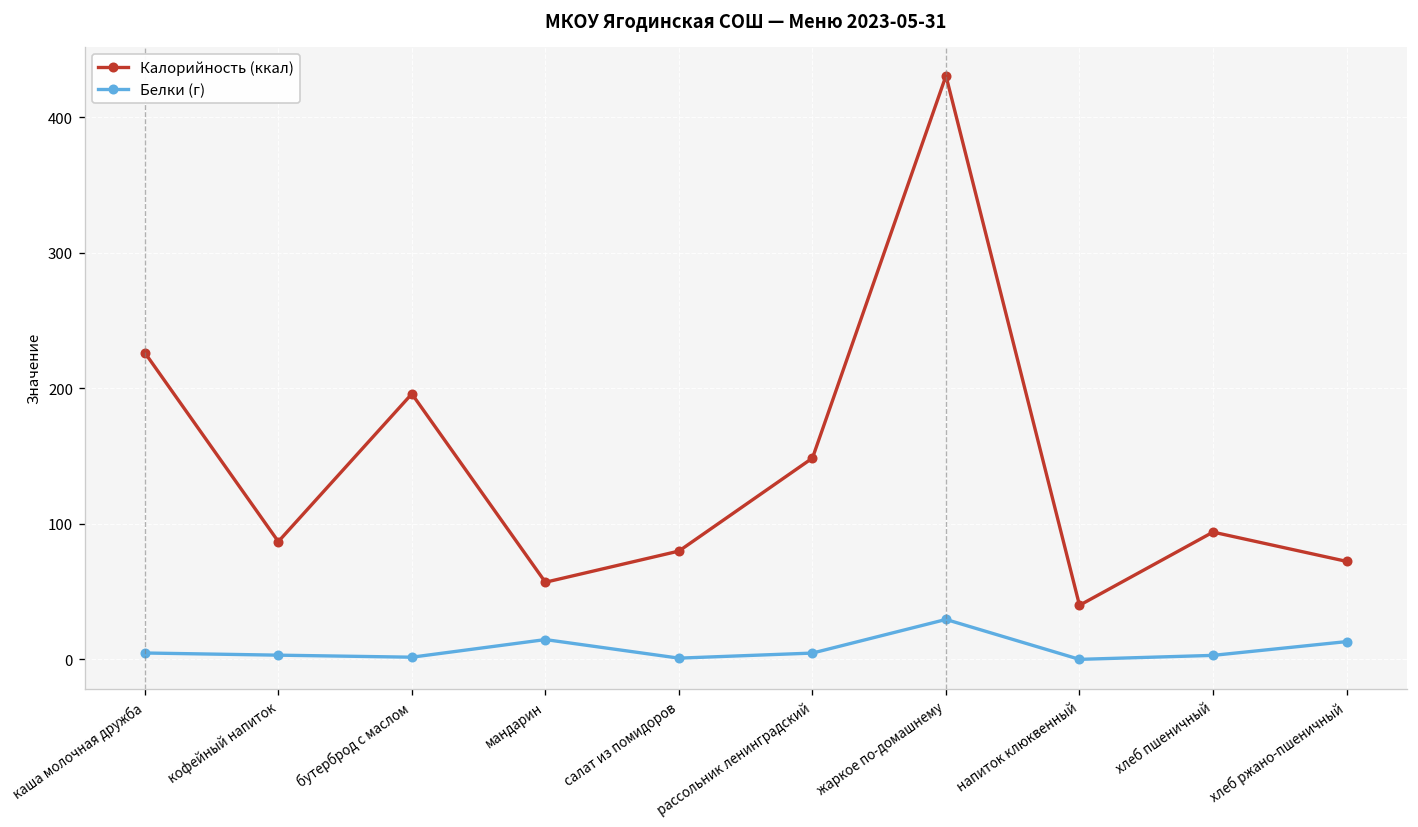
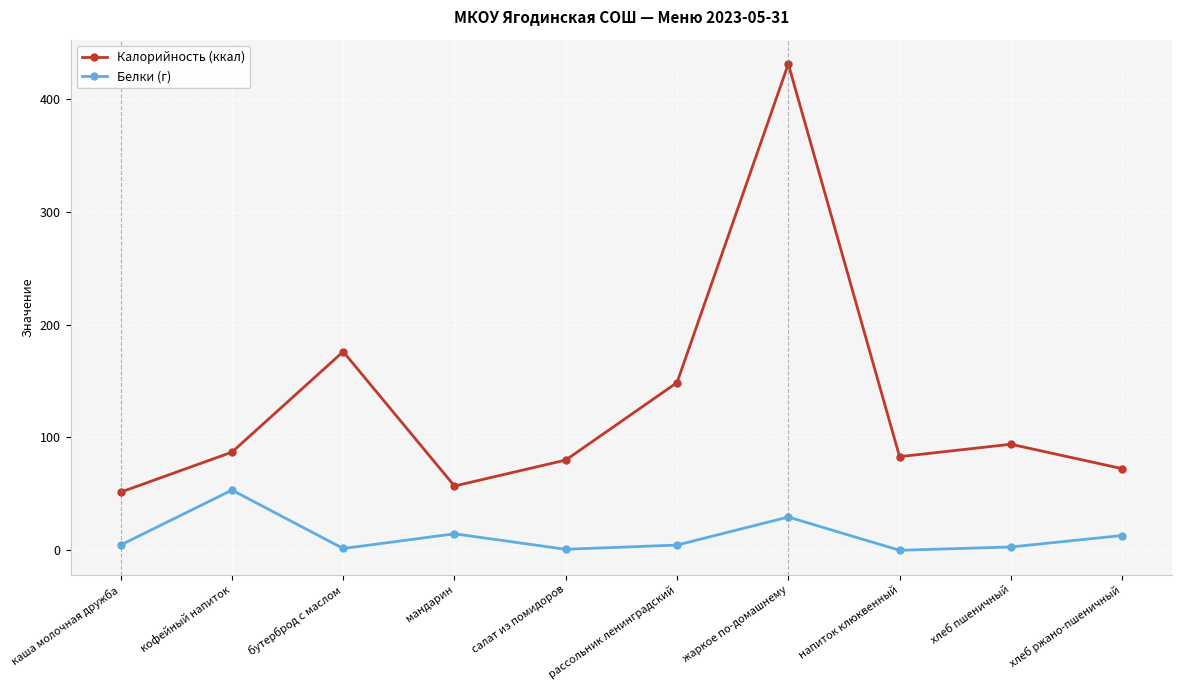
  {
    "Калорийность (ккал)": {
-     "каша молочная дружба": 226,
+     "каша молочная дружба": 52,
      "кофейный напиток": 87,
-     "бутерброд с маслом": 196,
+     "бутерброд с маслом": 176,
      "мандарин": 57,
      "салат из помидоров": 80,
      "рассольник ленинградский": 149,
      "жаркое по-домашнему": 431,
-     "напиток клюквенный": 40,
+     "напиток клюквенный": 83,
      "хлеб пшеничный": 94,
      "хлеб ржано-пшеничный": 72
    },
    "Белки (г)": {
      "каша молочная дружба": 5,
-     "кофейный напиток": 3,
+     "кофейный напиток": 53,
      "бутерброд с маслом": 2,
      "мандарин": 15,
      "салат из помидоров": 1,
      "рассольник ленинградский": 5,
      "жаркое по-домашнему": 30,
      "напиток клюквенный": 0,
      "хлеб пшеничный": 3,
      "хлеб ржано-пшеничный": 13
    }
  }
